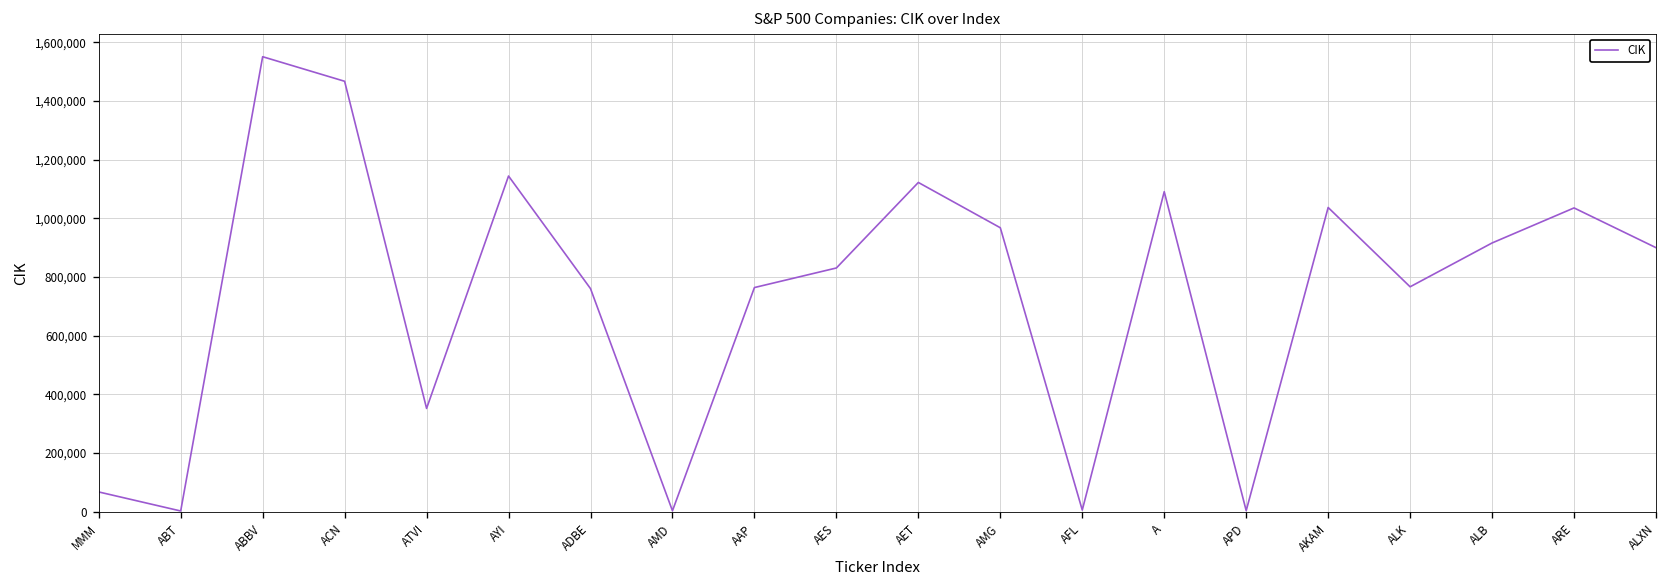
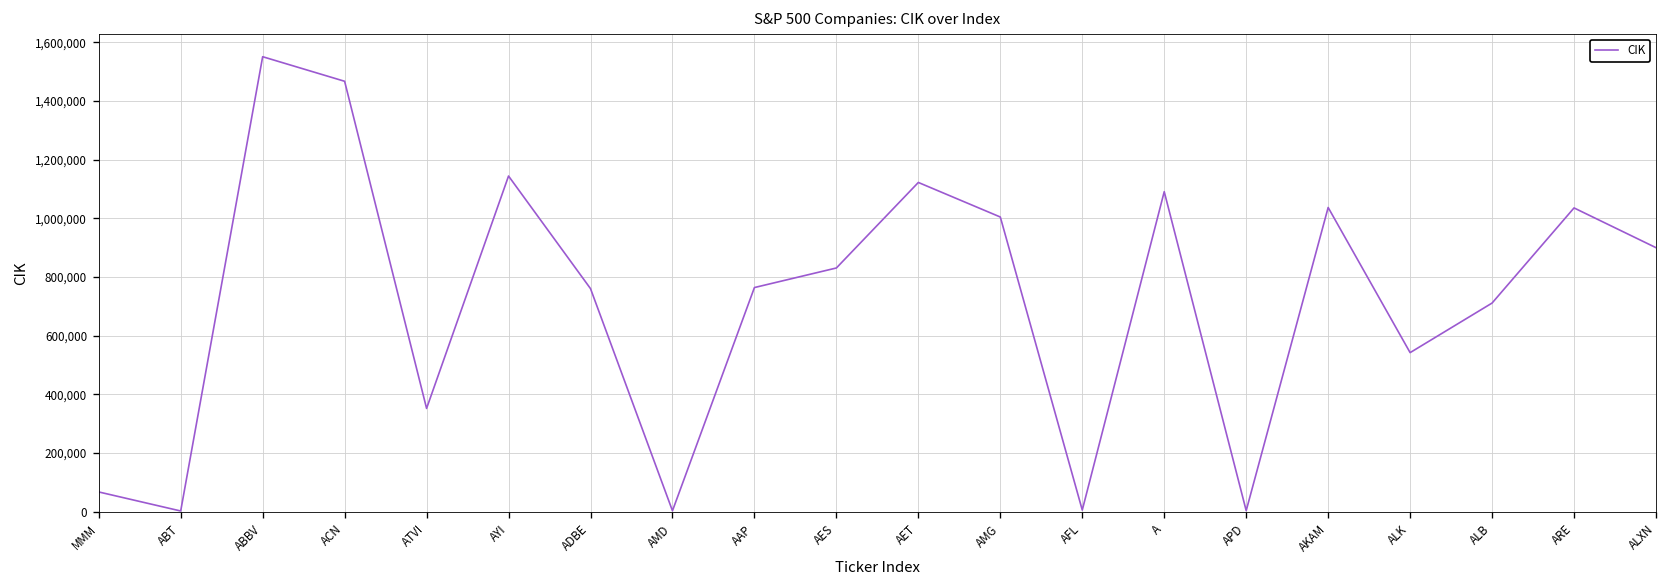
  {
    "MMM": "70,000",
    "ABT": "0",
    "ABBV": "1,550,000",
    "ACN": "1,470,000",
    "ATVI": "350,000",
    "AYI": "1,140,000",
    "ADBE": "760,000",
    "AMD": "0",
    "AAP": "760,000",
    "AES": "830,000",
    "AET": "1,120,000",
-   "AMG": "970,000",
+   "AMG": "1,000,000",
    "AFL": "0",
    "A": "1,090,000",
    "APD": "0",
    "AKAM": "1,040,000",
-   "ALK": "770,000",
-   "ALB": "920,000",
+   "ALK": "540,000",
+   "ALB": "710,000",
    "ARE": "1,040,000",
    "ALXN": "900,000"
  }
